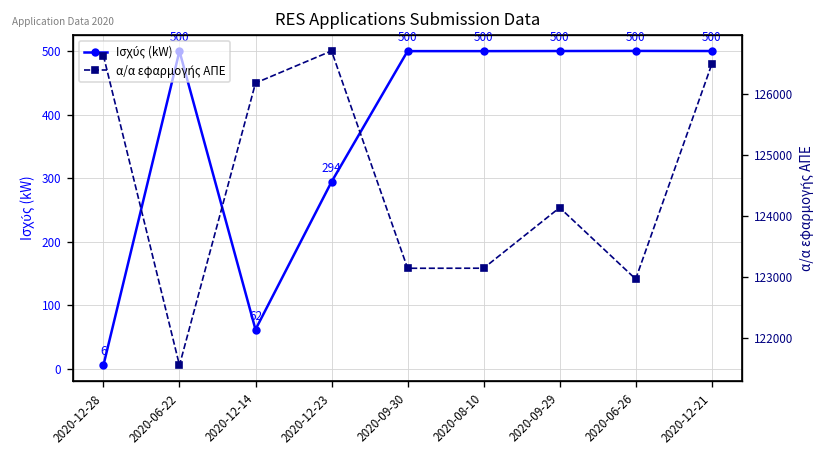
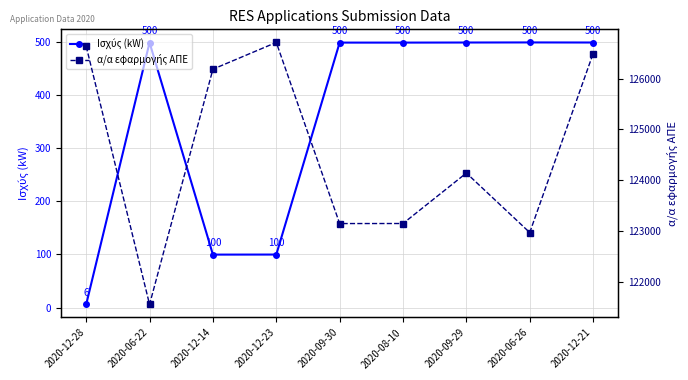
  {
    "Ισχύς (kW)": {
      "2020-12-28": 6,
-     "2020-12-14": 62,
-     "2020-12-23": 294,
+     "2020-12-14": 100,
+     "2020-12-23": 100,
      "2020-09-30": 500,
      "2020-08-10": 500,
      "2020-09-29": 500,
      "2020-06-26": 500,
      "2020-12-21": 500
    }
  }
